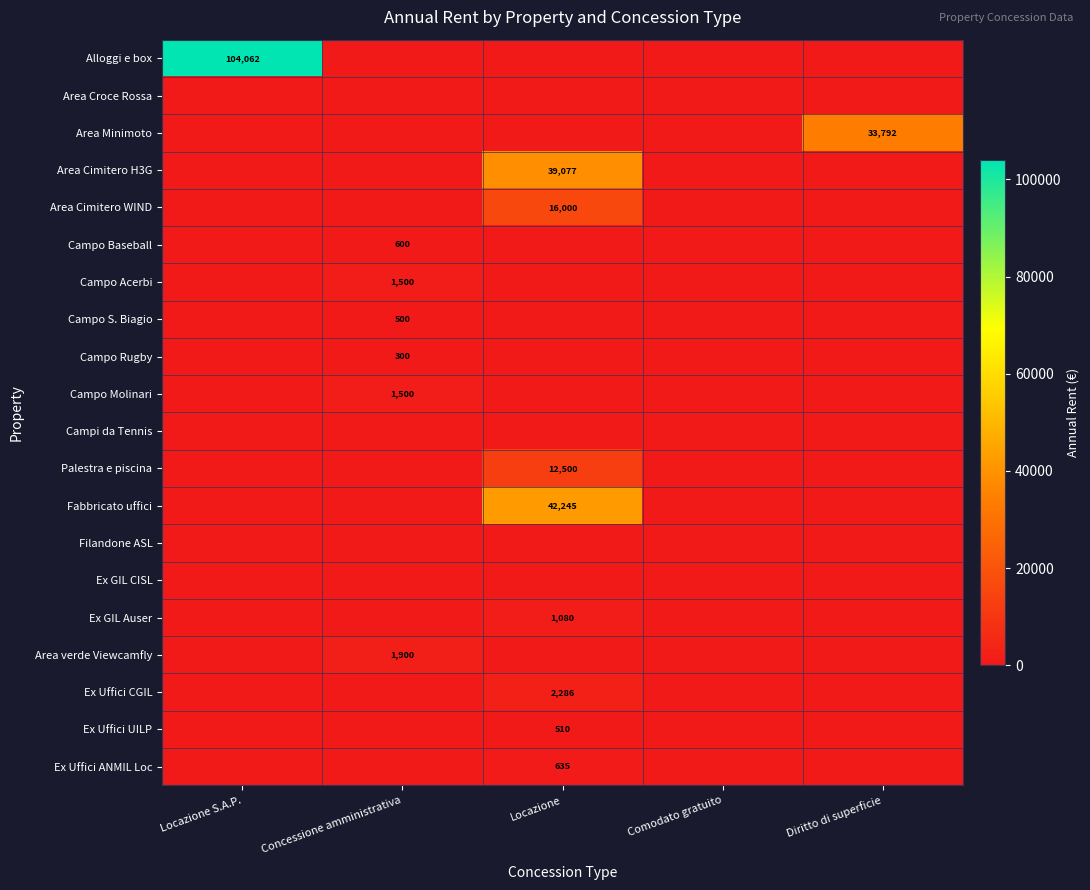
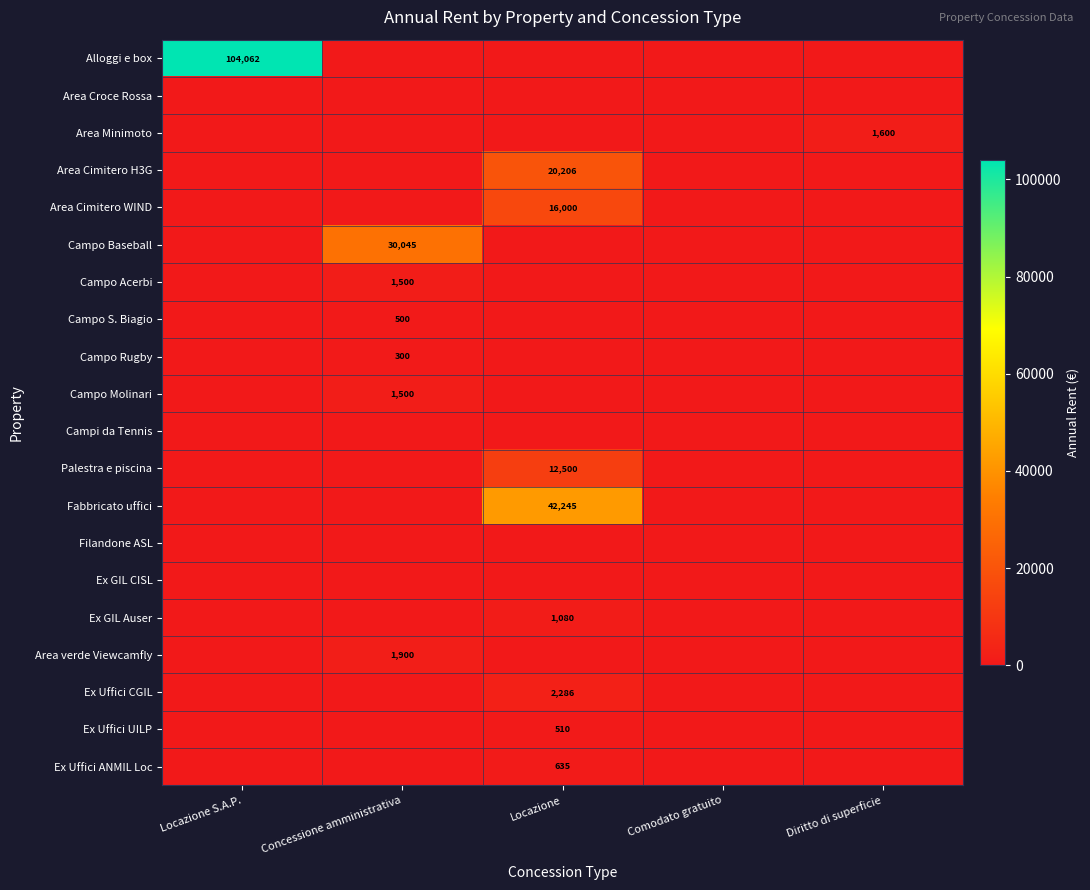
  {
    "Alloggi e box": {
      "Locazione S.A.P.": "104,062"
    },
    "Area Minimoto": {
-     "Diritto di superficie": "33,792"
+     "Diritto di superficie": "1,600"
    },
    "Area Cimitero H3G": {
-     "Locazione": "39,077"
+     "Locazione": "20,206"
    },
    "Area Cimitero WIND": {
      "Locazione": "16,000"
    },
    "Campo Baseball": {
-     "Concessione amministrativa": "600"
+     "Concessione amministrativa": "30,045"
    },
    "Campo Acerbi": {
      "Concessione amministrativa": "1,500"
    },
    "Campo S. Biagio": {
      "Concessione amministrativa": "500"
    },
    "Campo Rugby": {
      "Concessione amministrativa": "300"
    },
    "Campo Molinari": {
      "Concessione amministrativa": "1,500"
    },
    "Palestra e piscina": {
      "Locazione": "12,500"
    },
    "Fabbricato uffici": {
      "Locazione": "42,245"
    },
    "Ex GIL Auser": {
      "Locazione": "1,080"
    },
    "Area verde Viewcamfly": {
      "Concessione amministrativa": "1,900"
    },
    "Ex Uffici CGIL": {
      "Locazione": "2,286"
    },
    "Ex Uffici UILP": {
      "Locazione": "510"
    },
    "Ex Uffici ANMIL Loc": {
      "Locazione": "635"
    }
  }
